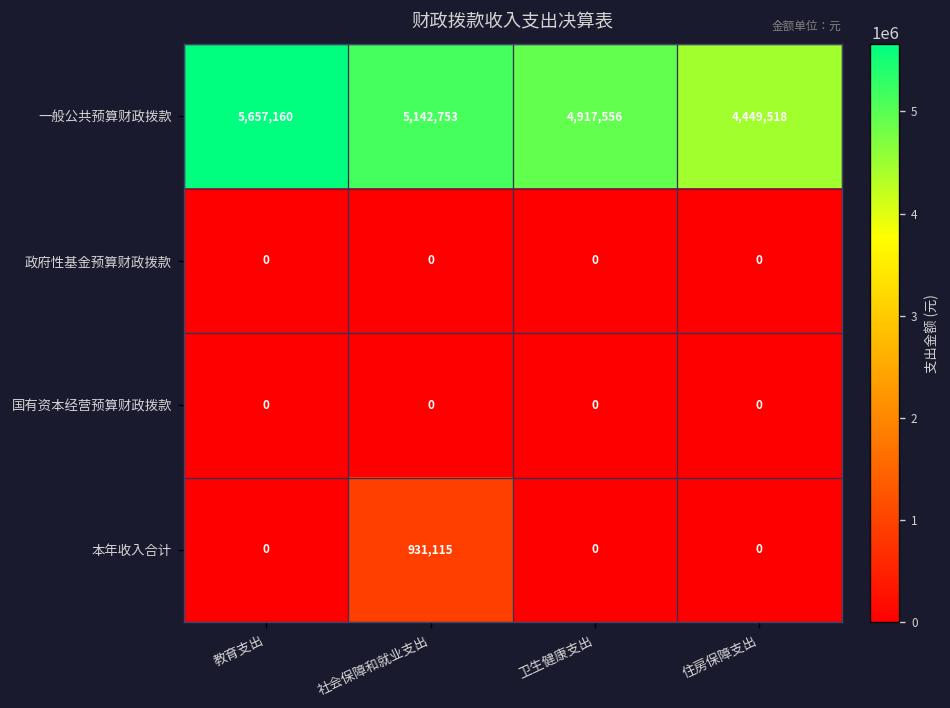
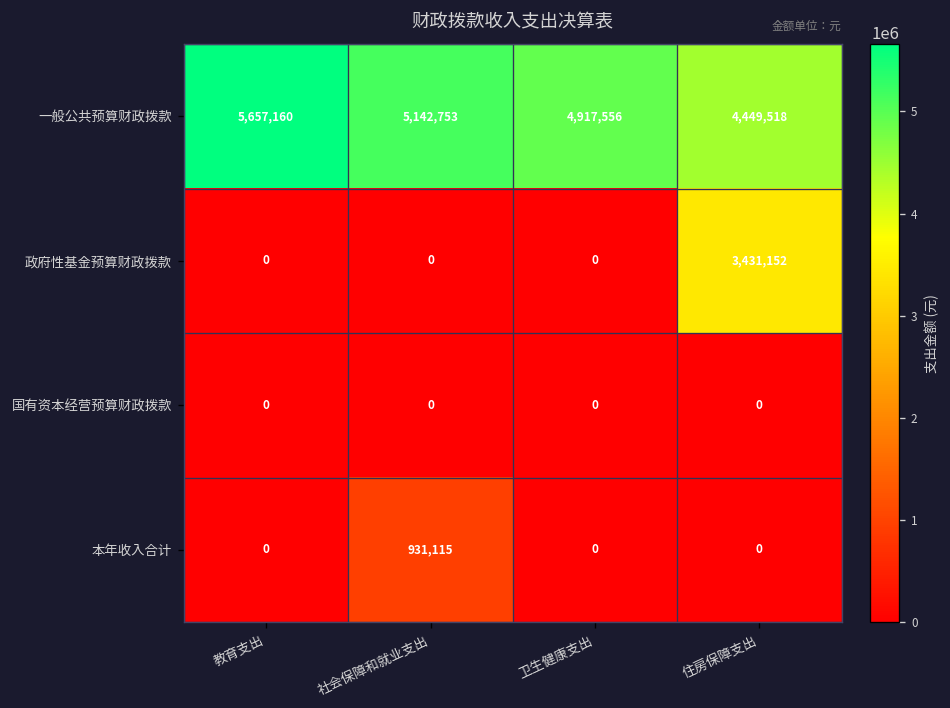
  {
    "一般公共预算财政拨款": {
      "教育支出": "5,657,160",
      "社会保障和就业支出": "5,142,753",
      "卫生健康支出": "4,917,556",
      "住房保障支出": "4,449,518"
    },
    "政府性基金预算财政拨款": {
      "教育支出": "0",
      "社会保障和就业支出": "0",
      "卫生健康支出": "0",
-     "住房保障支出": "0"
+     "住房保障支出": "3,431,152"
    },
    "国有资本经营预算财政拨款": {
      "教育支出": "0",
      "社会保障和就业支出": "0",
      "卫生健康支出": "0",
      "住房保障支出": "0"
    },
    "本年收入合计": {
      "教育支出": "0",
      "社会保障和就业支出": "931,115",
      "卫生健康支出": "0",
      "住房保障支出": "0"
    }
  }
